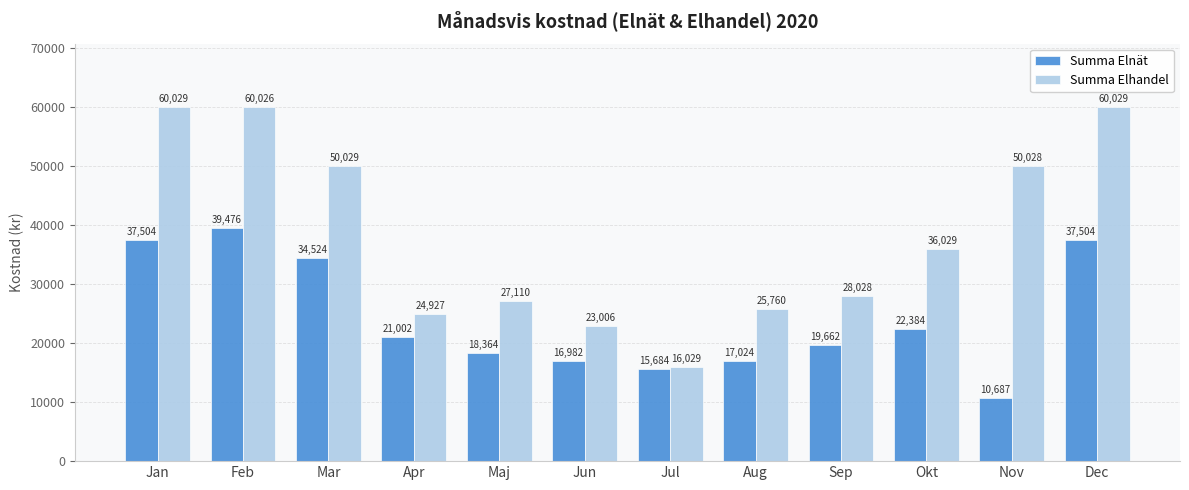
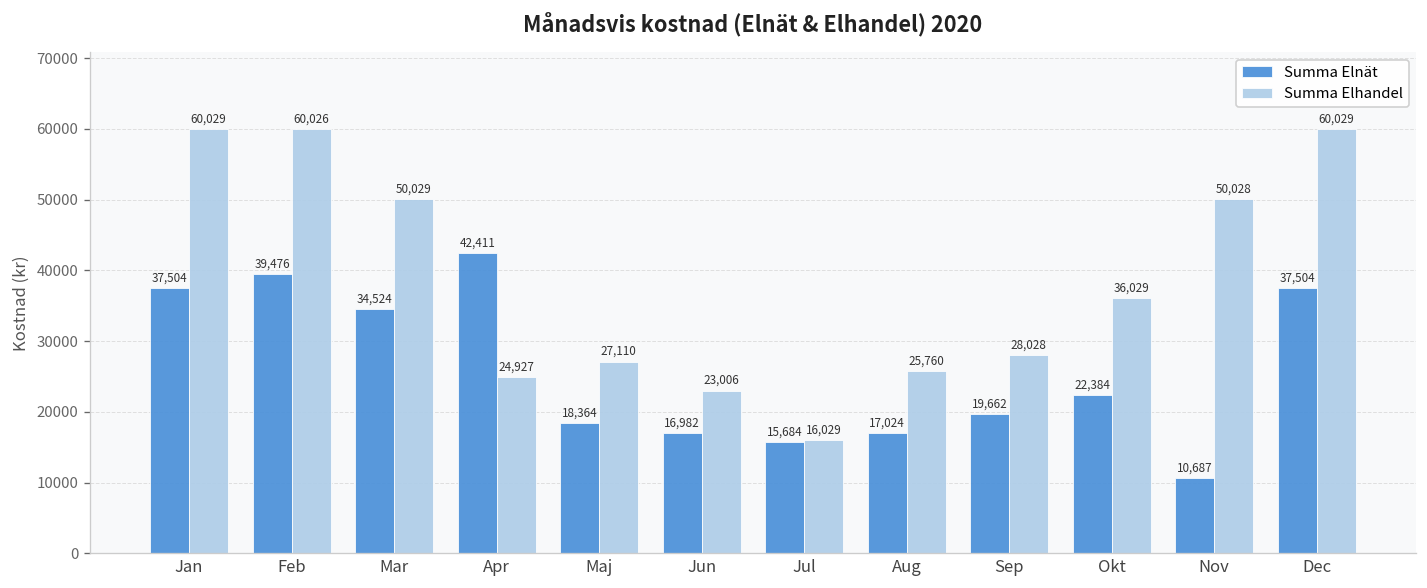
  {
    "Summa Elnät": {
-     "Apr": "21,002",
+     "Apr": "42,411",
      "Jun": "16,982",
      "Sep": "19,662"
    },
    "Summa Elhandel": {
      "Apr": "24,927",
      "Jun": "23,006",
      "Aug": "25,760"
    }
  }
